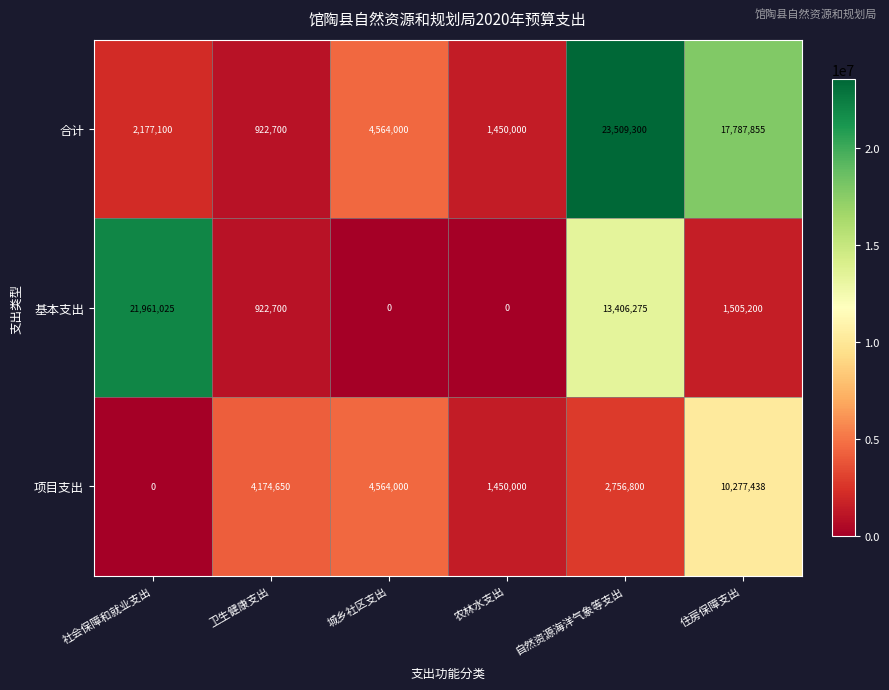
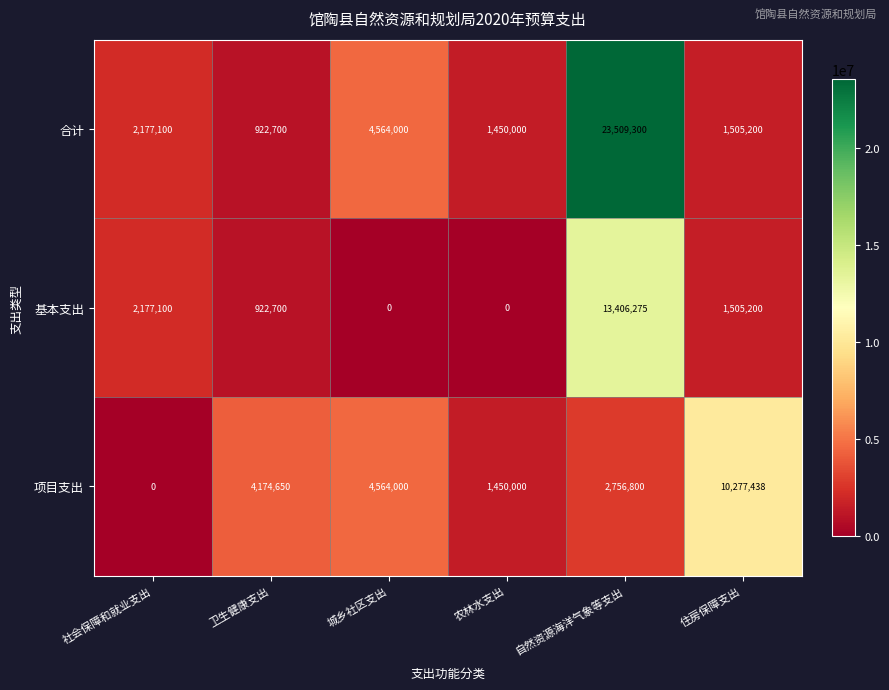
  {
    "合计": {
      "社会保障和就业支出": "2,177,100",
      "卫生健康支出": "922,700",
      "城乡社区支出": "4,564,000",
      "农林水支出": "1,450,000",
      "自然资源海洋气象等支出": "23,509,300",
-     "住房保障支出": "17,787,855"
+     "住房保障支出": "1,505,200"
    },
    "基本支出": {
-     "社会保障和就业支出": "21,961,025",
+     "社会保障和就业支出": "2,177,100",
      "卫生健康支出": "922,700",
      "城乡社区支出": "0",
      "农林水支出": "0",
      "自然资源海洋气象等支出": "13,406,275",
      "住房保障支出": "1,505,200"
    },
    "项目支出": {
      "社会保障和就业支出": "0",
      "卫生健康支出": "4,174,650",
      "城乡社区支出": "4,564,000",
      "农林水支出": "1,450,000",
      "自然资源海洋气象等支出": "2,756,800",
      "住房保障支出": "10,277,438"
    }
  }
